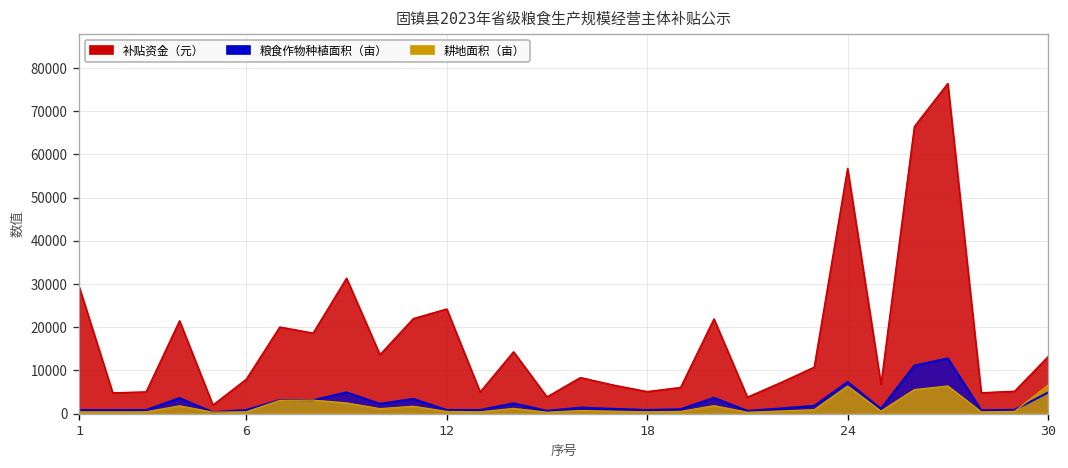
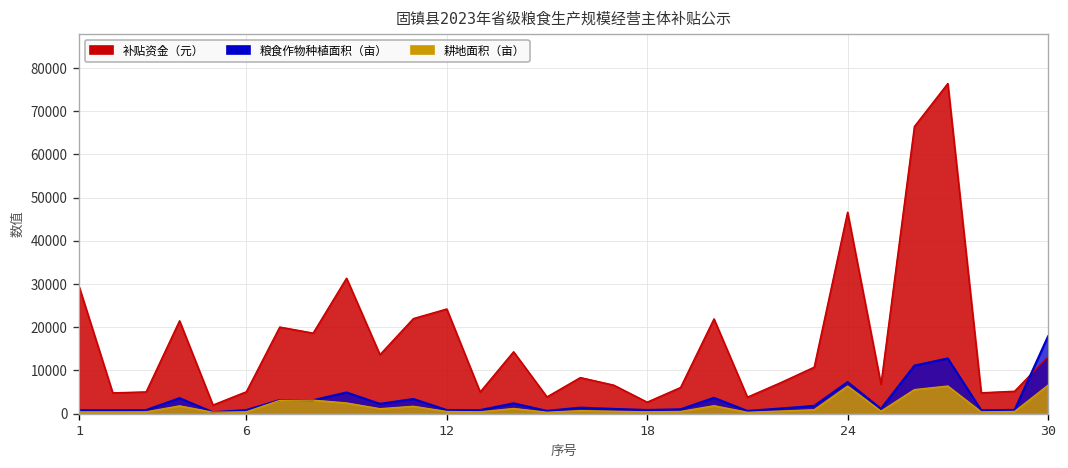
  {
    "补贴资金（元）": {
      "1": 29000,
-     "6": 8000,
+     "6": 5000,
      "12": 24000,
-     "18": 5000,
-     "24": 57000,
+     "18": 3000,
+     "24": 47000,
      "30": 13000
    },
    "粮食作物种植面积（亩）": {
      "24": 7000,
-     "30": 5000
+     "30": 18000
    },
    "耕地面积（亩）": {
      "24": 6000,
      "30": 7000
    }
  }
